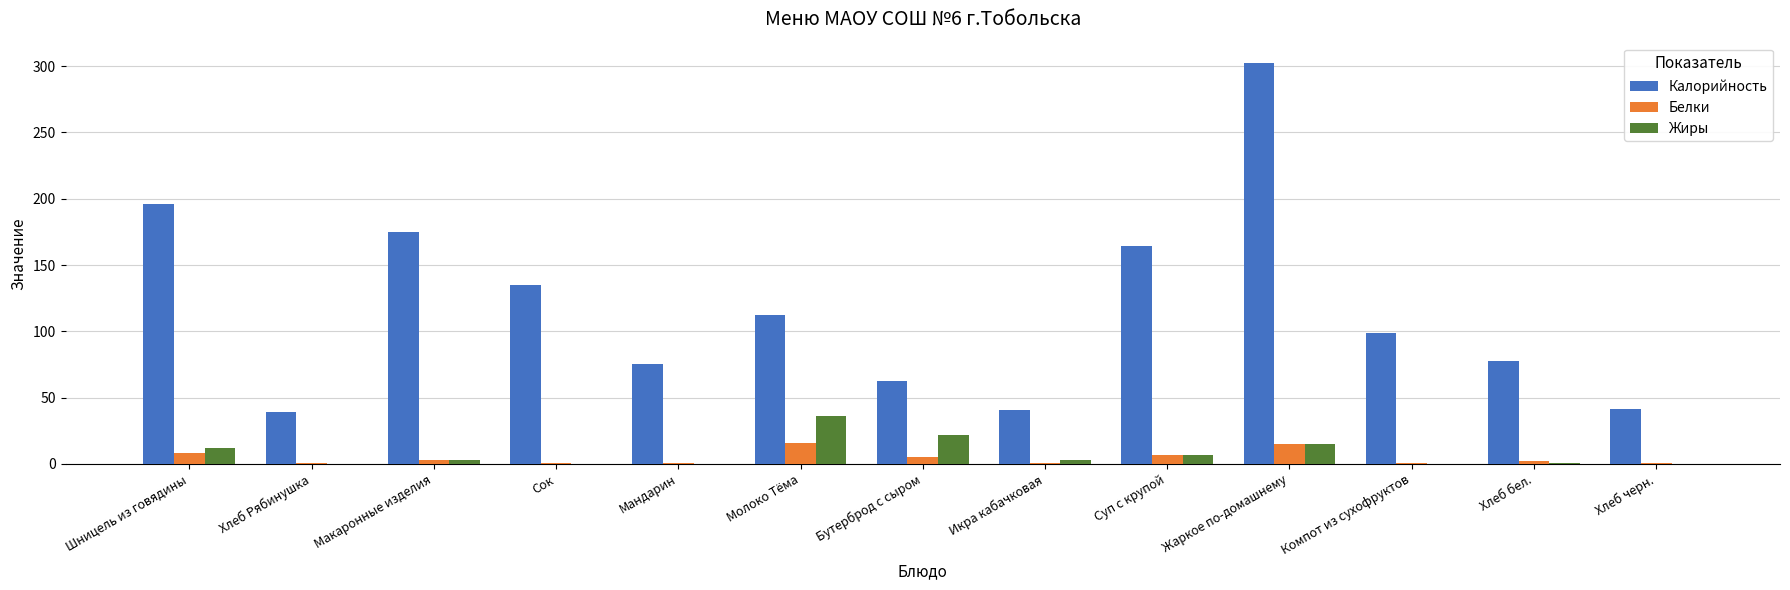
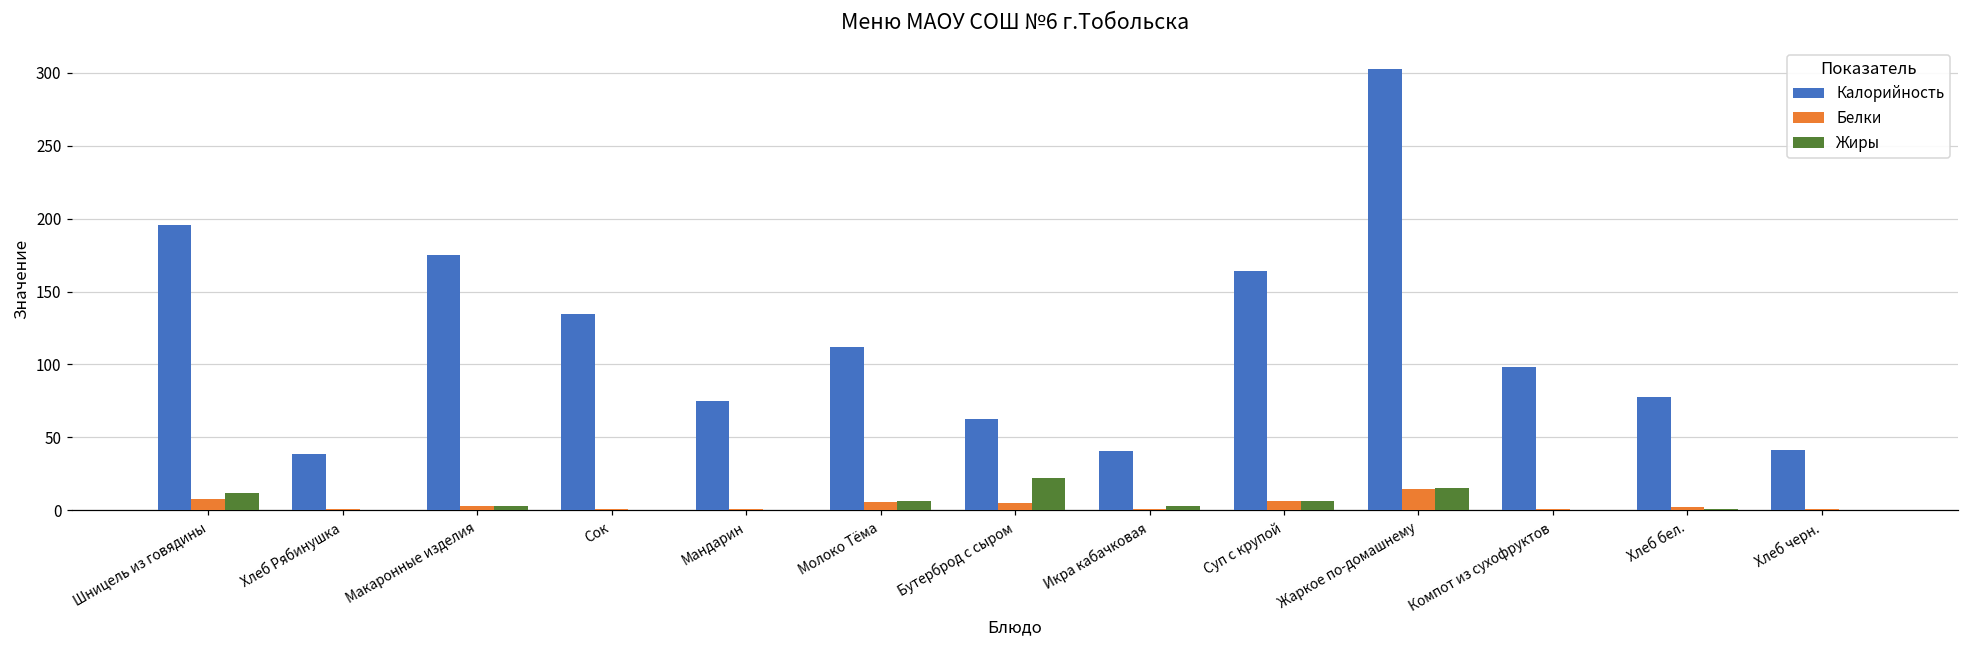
  {
    "Калорийность": {
      "Шницель из говядины": 196,
      "Хлеб Рябинушка": 39,
      "Макаронные изделия": 175,
      "Сок": 135,
      "Мандарин": 75,
      "Молоко Тёма": 112,
      "Бутерброд с сыром": 63,
      "Икра кабачковая": 41,
      "Суп с крупой": 164,
      "Жаркое по-домашнему": 303,
      "Компот из сухофруктов": 98,
      "Хлеб бел.": 78,
      "Хлеб черн.": 41
    },
    "Белки": {
      "Шницель из говядины": 8,
      "Макаронные изделия": 3,
-     "Молоко Тёма": 16,
+     "Молоко Тёма": 6,
      "Бутерброд с сыром": 5,
      "Суп с крупой": 7,
      "Жаркое по-домашнему": 15,
      "Хлеб бел.": 2
    },
    "Жиры": {
      "Шницель из говядины": 12,
      "Макаронные изделия": 3,
      "Сок": 0,
-     "Молоко Тёма": 36,
+     "Молоко Тёма": 6,
      "Бутерброд с сыром": 22,
      "Икра кабачковая": 3,
      "Суп с крупой": 6,
      "Жаркое по-домашнему": 15
    }
  }
